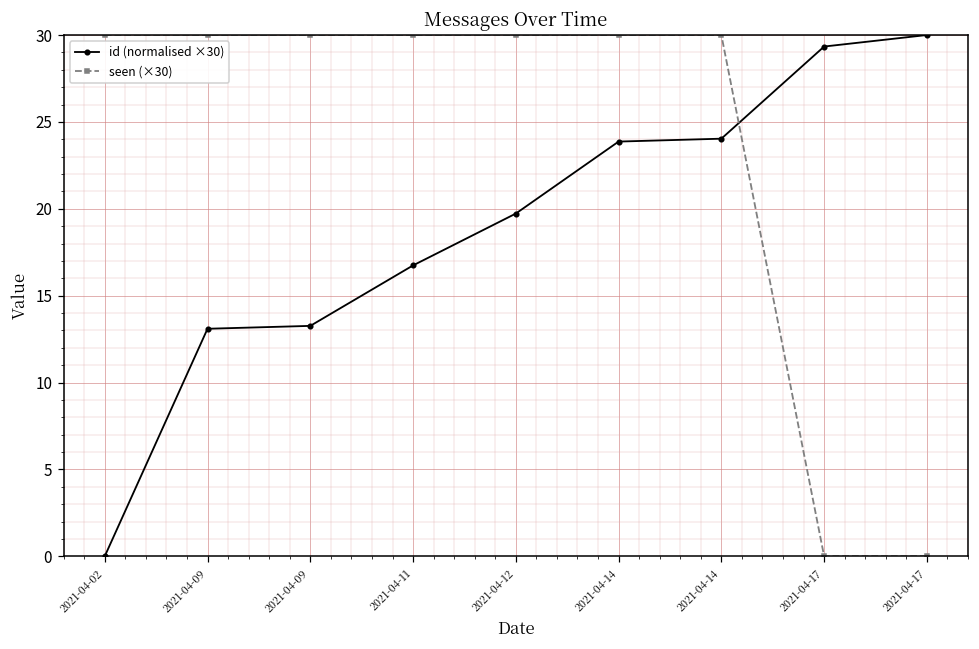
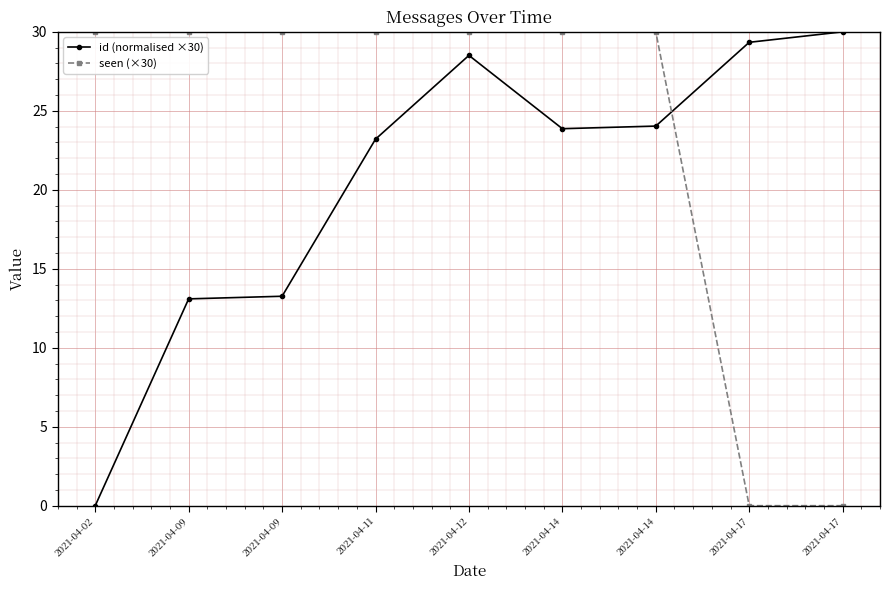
  {
    "id (normalised ×30)": {
      "2021-04-02": 0.0,
-     "2021-04-11": 16.7,
-     "2021-04-12": 19.7
+     "2021-04-11": 23.2,
+     "2021-04-12": 28.5
    },
    "seen (×30)": {
      "2021-04-02": 30.0,
      "2021-04-11": 30.0,
      "2021-04-12": 30.0
    }
  }
